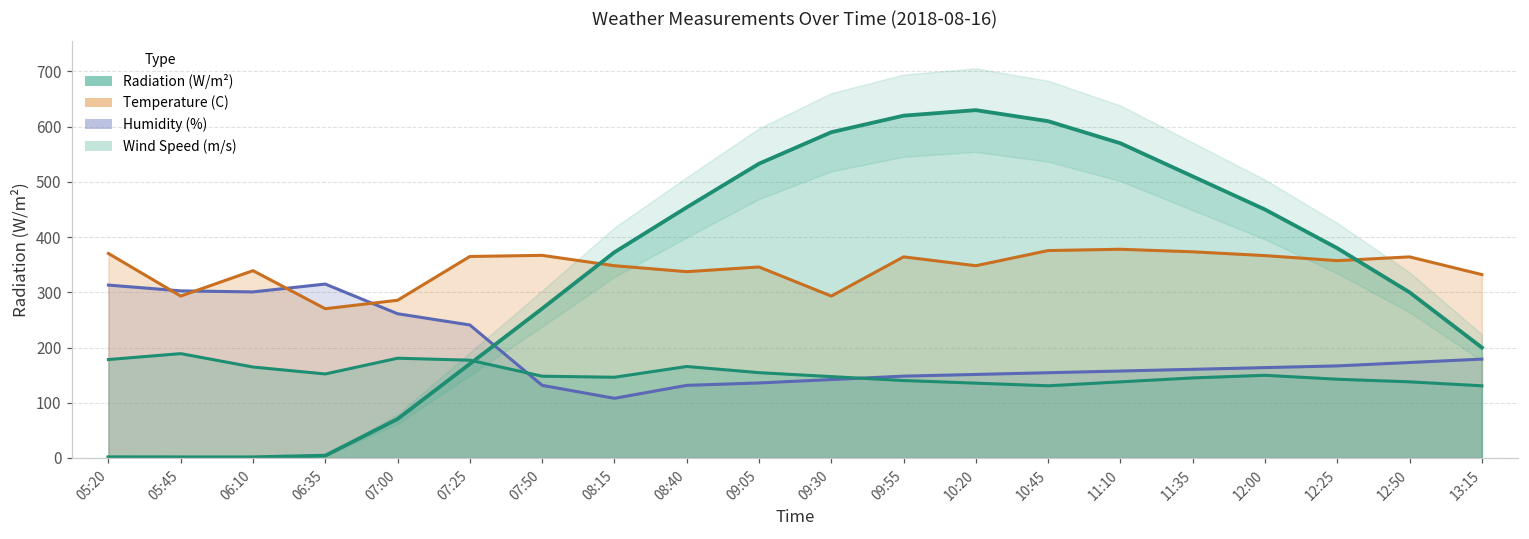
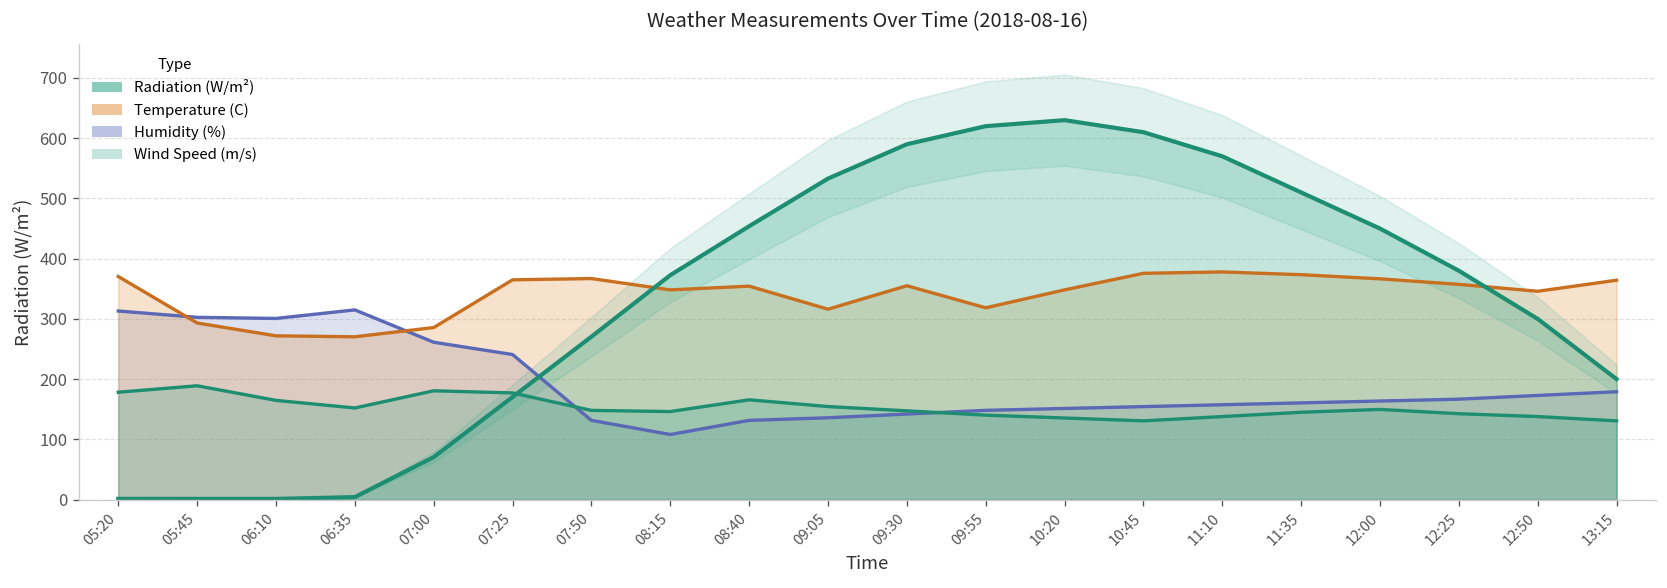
  {
    "Temperature (C)": {
      "05:20": 370,
      "05:45": 290,
-     "06:10": 340,
+     "06:10": 270,
      "06:35": 270,
      "07:00": 290,
      "07:25": 360,
      "07:50": 370,
      "08:15": 350,
-     "08:40": 340,
-     "09:05": 350,
-     "09:30": 290,
-     "09:55": 360,
+     "08:40": 350,
+     "09:05": 320,
+     "09:30": 360,
+     "09:55": 320,
      "10:20": 350,
      "10:45": 380,
      "11:10": 380,
      "11:35": 370,
      "12:00": 370,
      "12:25": 360,
-     "12:50": 360,
-     "13:15": 330
+     "12:50": 350,
+     "13:15": 360
    }
  }
